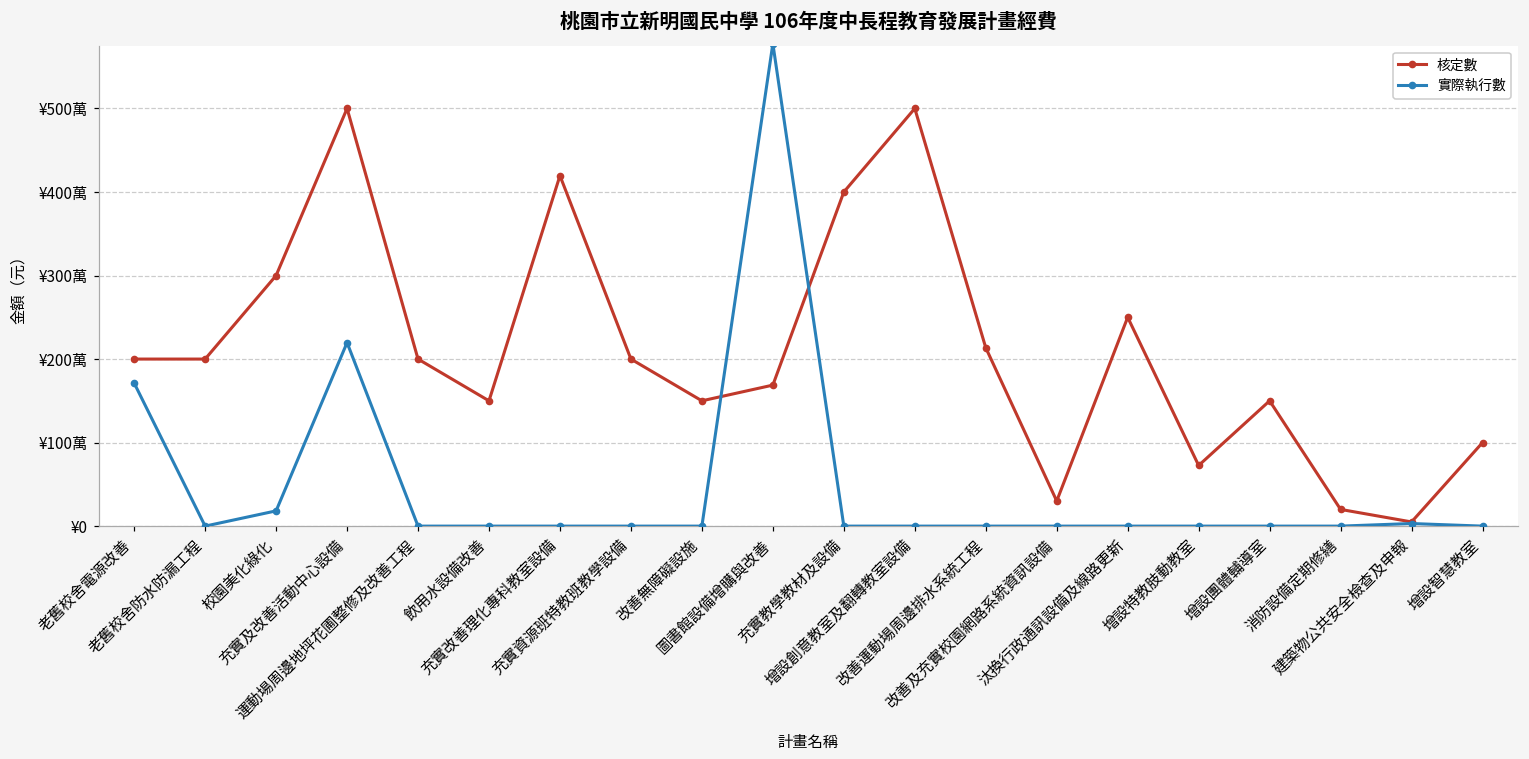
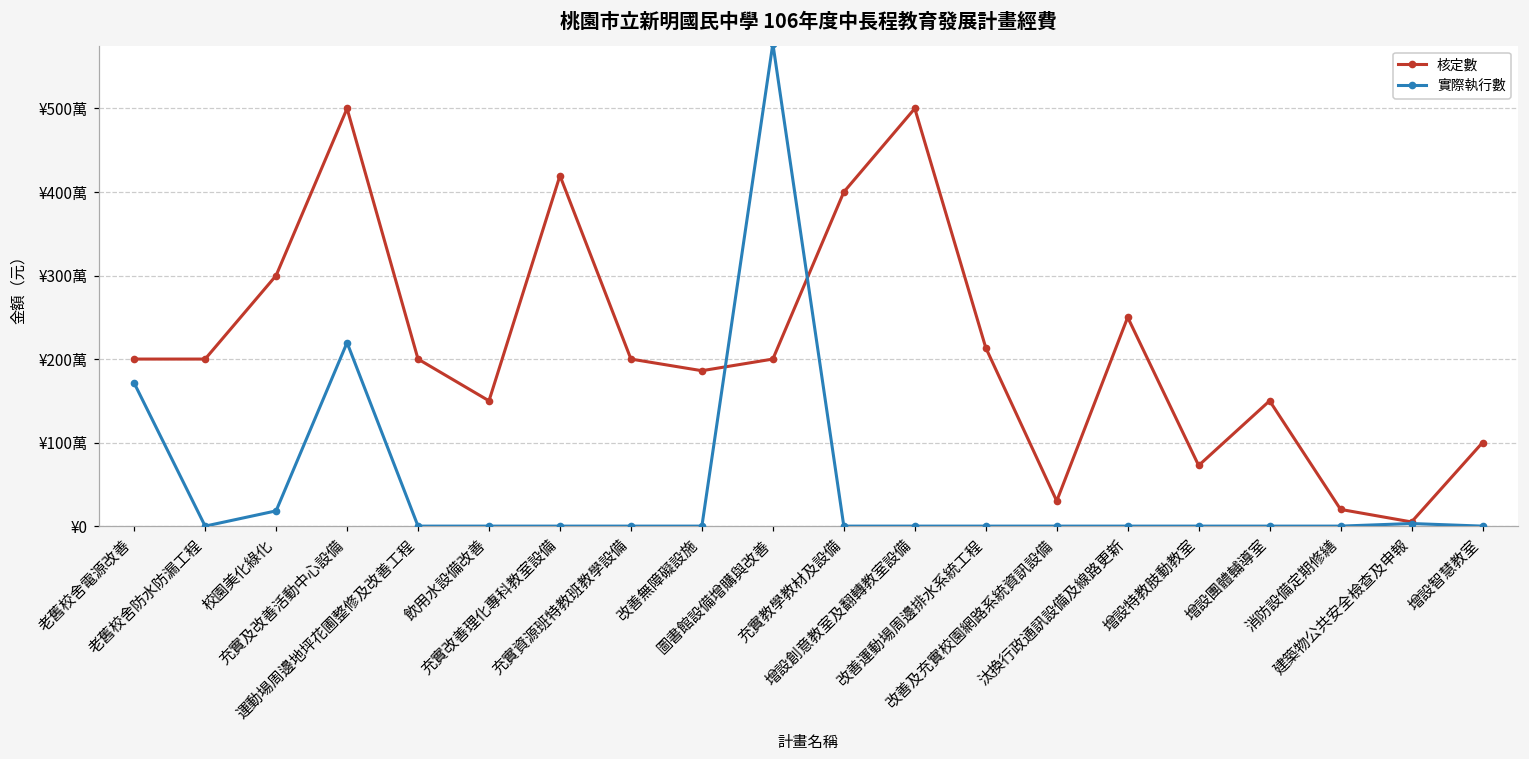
  {
    "核定數": {
      "老舊校舍電源改善": "¥200萬",
      "老舊校舍防水防漏工程": "¥200萬",
      "校園美化綠化": "¥300萬",
      "充實及改善活動中心設備": "¥500萬",
      "運動場周邊地坪花圃整修及改善工程": "¥200萬",
      "飲用水設備改善": "¥150萬",
      "充實改善理化專科教室設備": "¥420萬",
      "充實資源班特教班教學設備": "¥200萬",
-     "改善無障礙設施": "¥150萬",
-     "圖書館設備增購與改善": "¥170萬",
+     "改善無障礙設施": "¥190萬",
+     "圖書館設備增購與改善": "¥200萬",
      "充實教學教材及設備": "¥400萬",
      "增設創意教室及翻轉教室設備": "¥500萬",
      "改善運動場周邊排水系統工程": "¥210萬",
      "改善及充實校園網路系統資訊設備": "¥30萬",
      "汰換行政通訊設備及線路更新": "¥250萬",
      "增設特教肢動教室": "¥70萬",
      "增設團體輔導室": "¥150萬",
      "消防設備定期修繕": "¥20萬",
      "增設智慧教室": "¥100萬"
    },
    "實際執行數": {
      "老舊校舍電源改善": "¥170萬",
      "老舊校舍防水防漏工程": "¥0萬",
      "校園美化綠化": "¥20萬",
      "充實及改善活動中心設備": "¥220萬",
      "運動場周邊地坪花圃整修及改善工程": "¥0萬",
      "飲用水設備改善": "¥0萬",
      "充實改善理化專科教室設備": "¥0萬",
      "充實資源班特教班教學設備": "¥0萬",
      "改善無障礙設施": "¥0萬",
      "圖書館設備增購與改善": "¥580萬",
      "充實教學教材及設備": "¥0萬",
      "增設創意教室及翻轉教室設備": "¥0萬",
      "改善運動場周邊排水系統工程": "¥0萬",
      "改善及充實校園網路系統資訊設備": "¥0萬",
      "汰換行政通訊設備及線路更新": "¥0萬",
      "增設特教肢動教室": "¥0萬",
      "增設團體輔導室": "¥0萬",
      "消防設備定期修繕": "¥0萬",
      "增設智慧教室": "¥0萬"
    }
  }
